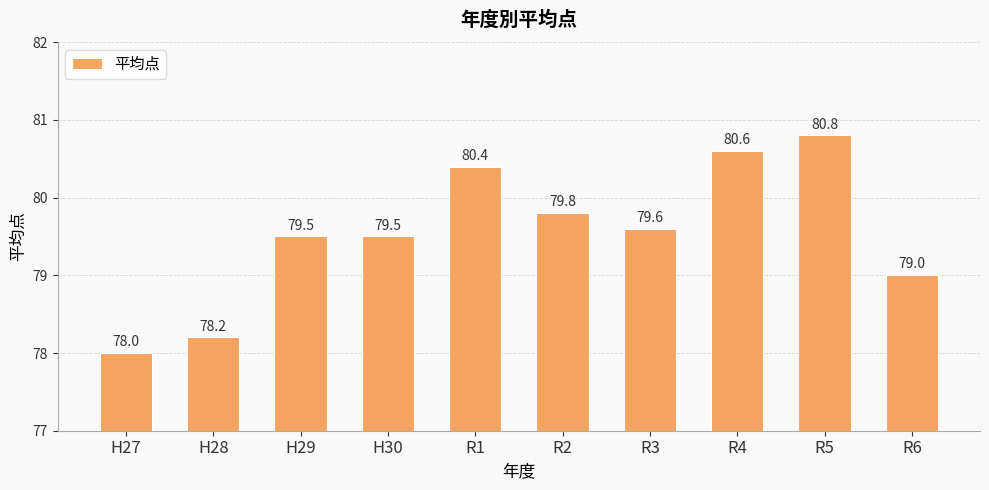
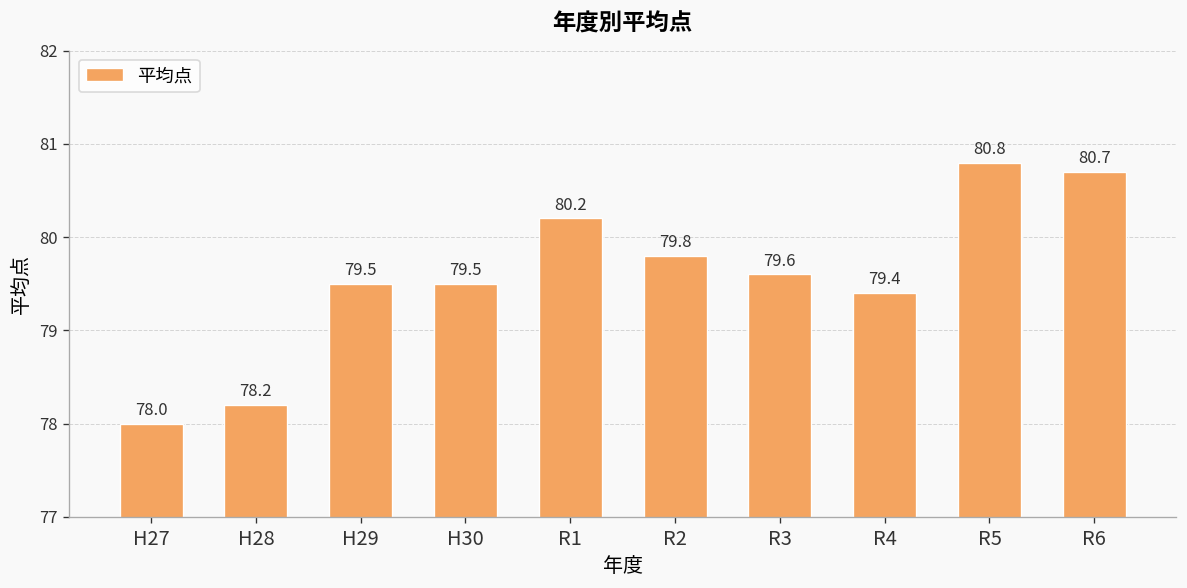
  {
    "H27": 78.0,
    "H28": 78.2,
    "H29": 79.5,
    "H30": 79.5,
-   "R1": 80.4,
+   "R1": 80.2,
    "R2": 79.8,
    "R3": 79.6,
-   "R4": 80.6,
+   "R4": 79.4,
    "R5": 80.8,
-   "R6": 79.0
+   "R6": 80.7
  }
